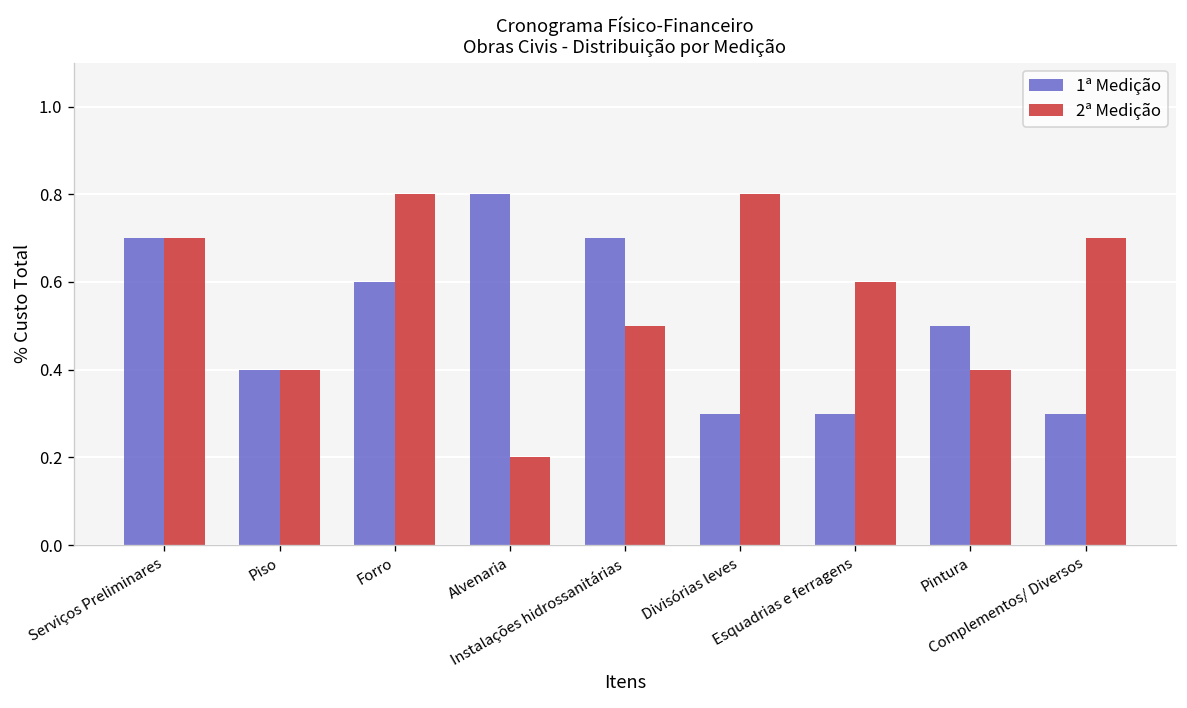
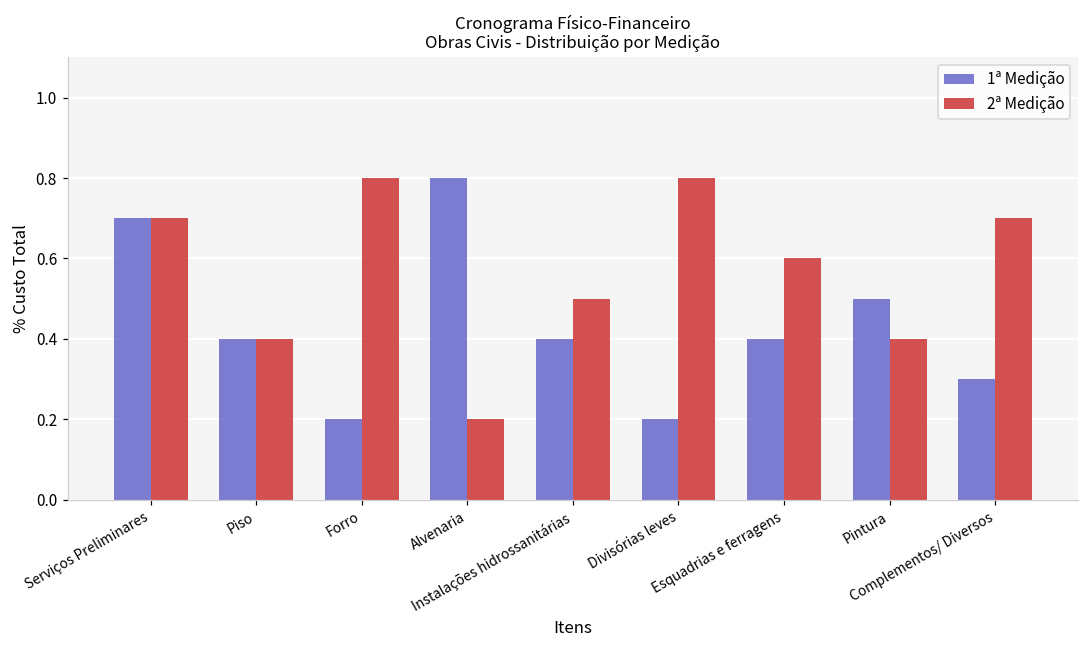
  {
    "1ª Medição": {
      "Serviços Preliminares": 0.7,
      "Piso": 0.4,
-     "Forro": 0.6,
+     "Forro": 0.2,
      "Alvenaria": 0.8,
-     "Instalações hidrossanitárias": 0.7,
-     "Divisórias leves": 0.3,
-     "Esquadrias e ferragens": 0.3,
+     "Instalações hidrossanitárias": 0.4,
+     "Divisórias leves": 0.2,
+     "Esquadrias e ferragens": 0.4,
      "Pintura": 0.5,
      "Complementos/ Diversos": 0.3
    },
    "2ª Medição": {
      "Serviços Preliminares": 0.7,
      "Piso": 0.4,
      "Forro": 0.8,
      "Alvenaria": 0.2,
      "Instalações hidrossanitárias": 0.5,
      "Divisórias leves": 0.8,
      "Esquadrias e ferragens": 0.6,
      "Pintura": 0.4,
      "Complementos/ Diversos": 0.7
    }
  }
